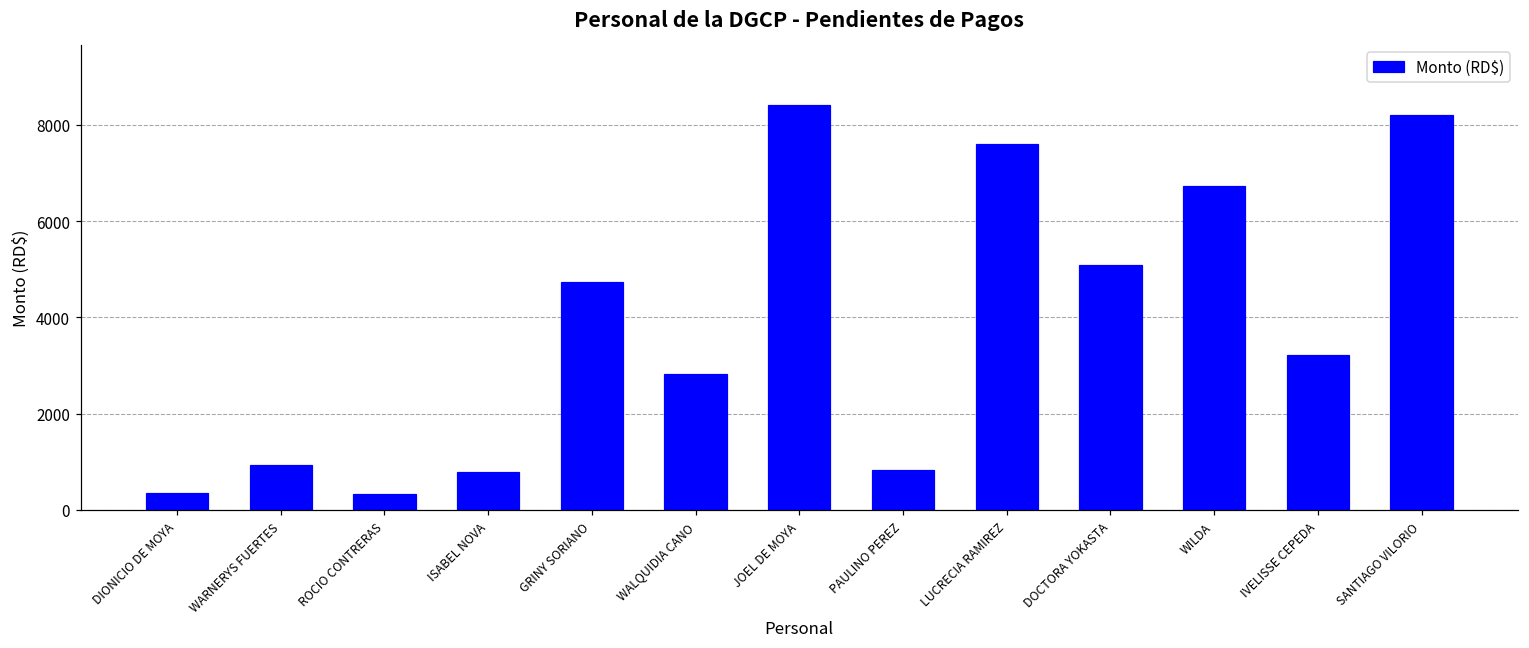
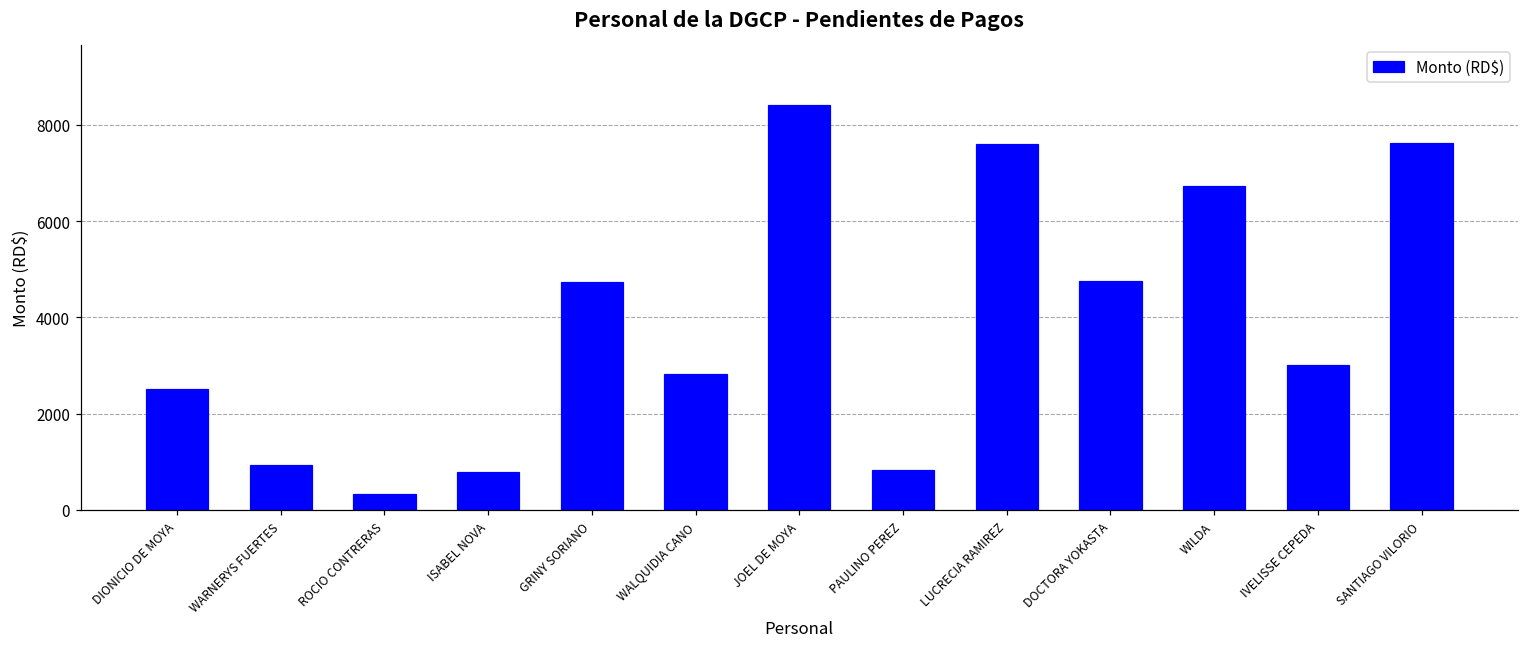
  {
-   "DIONICIO DE MOYA": 400,
+   "DIONICIO DE MOYA": 2500,
    "WARNERYS FUERTES": 900,
    "ROCIO CONTRERAS": 300,
    "ISABEL NOVA": 800,
    "GRINY SORIANO": 4700,
    "WALQUIDIA CANO": 2800,
    "JOEL DE MOYA": 8400,
    "PAULINO PEREZ": 800,
    "LUCRECIA RAMIREZ": 7600,
-   "DOCTORA YOKASTA": 5100,
+   "DOCTORA YOKASTA": 4800,
    "WILDA": 6700,
-   "IVELISSE CEPEDA": 3200,
-   "SANTIAGO VILORIO": 8200
+   "IVELISSE CEPEDA": 3000,
+   "SANTIAGO VILORIO": 7600
  }
